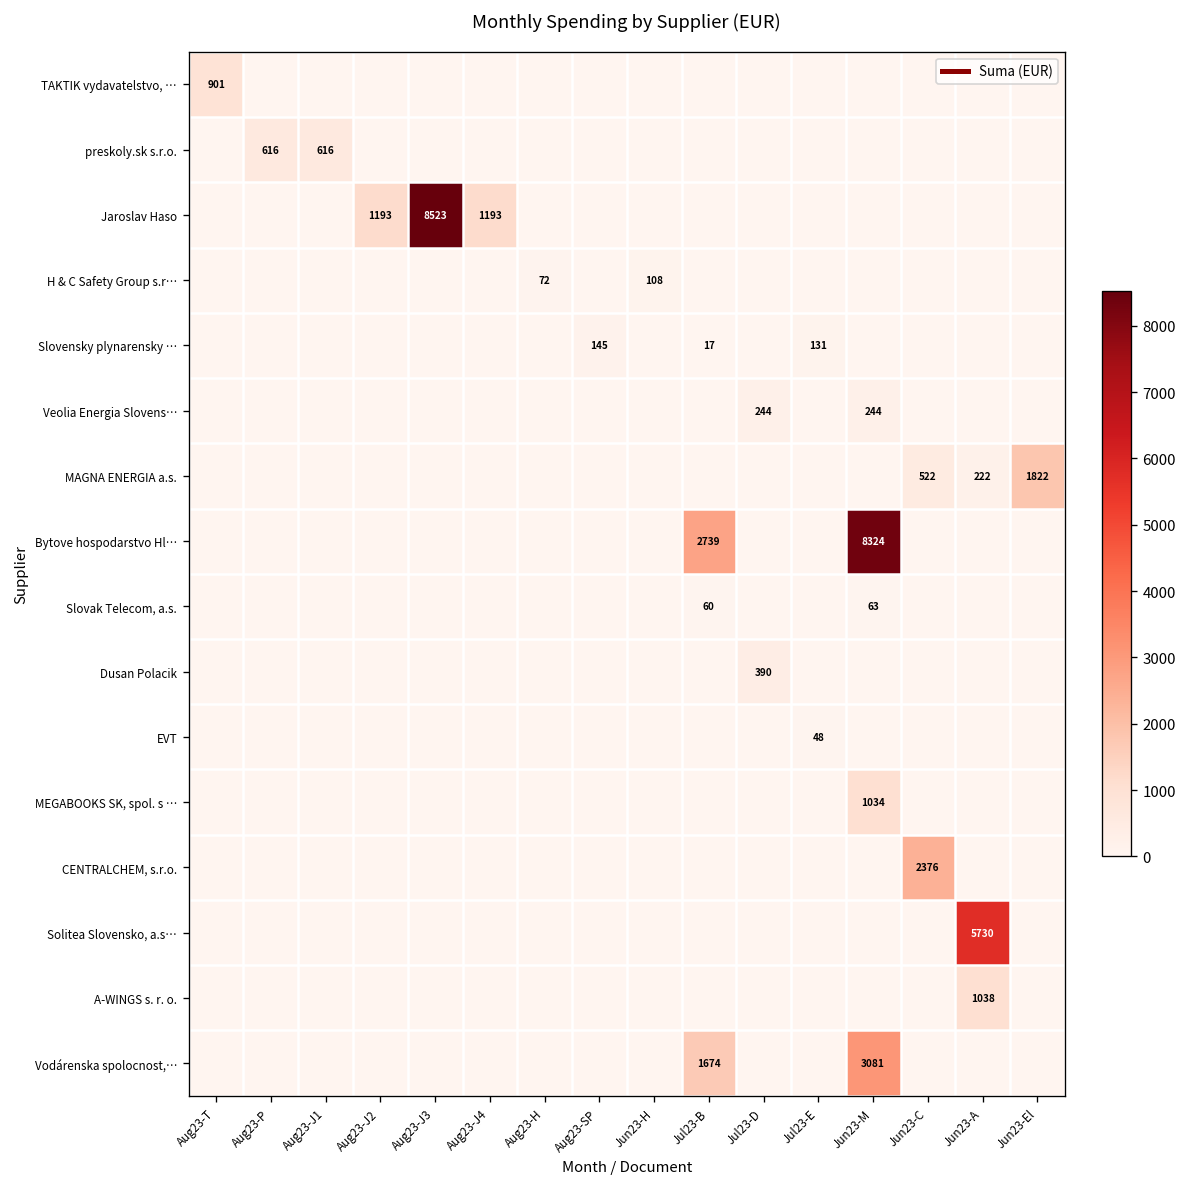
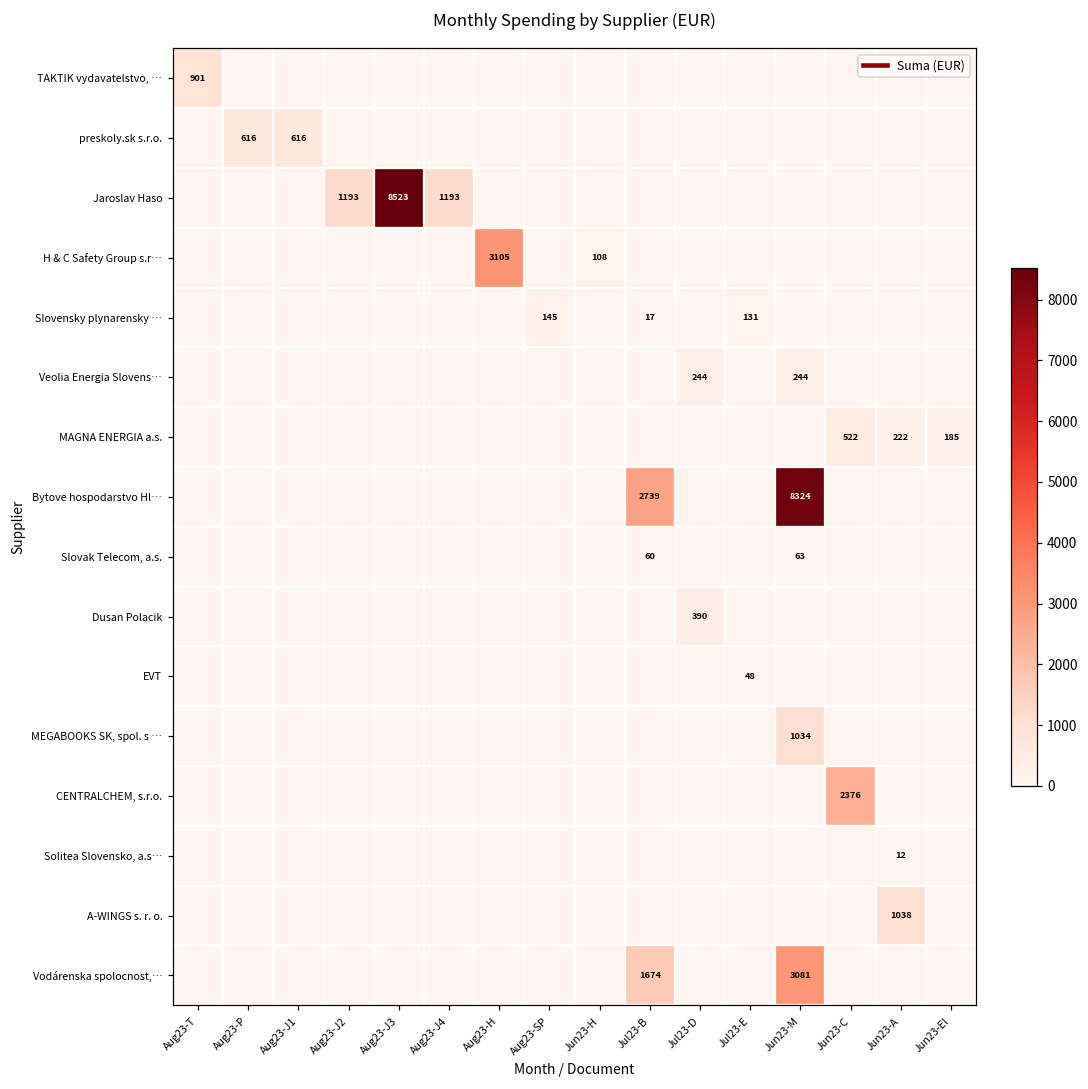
  {
    "TAKTIK vydavatelstvo, …": {
      "Aug23-T": 901
    },
    "preskoly.sk s.r.o.": {
      "Aug23-P": 616,
      "Aug23-J1": 616
    },
    "Jaroslav Haso": {
      "Aug23-J2": 1193,
      "Aug23-J3": 8523,
      "Aug23-J4": 1193
    },
    "H & C Safety Group s.r…": {
-     "Aug23-H": 72,
+     "Aug23-H": 3105,
      "Jun23-H": 108
    },
    "Slovensky plynarensky …": {
      "Aug23-SP": 145,
      "Jul23-B": 17,
      "Jul23-E": 131
    },
    "Veolia Energia Slovens…": {
      "Jul23-D": 244,
      "Jun23-M": 244
    },
    "MAGNA ENERGIA a.s.": {
      "Jun23-C": 522,
      "Jun23-A": 222,
-     "Jun23-El": 1822
+     "Jun23-El": 185
    },
    "Bytove hospodarstvo Hl…": {
      "Jul23-B": 2739,
      "Jun23-M": 8324
    },
    "Slovak Telecom, a.s.": {
      "Jul23-B": 60,
      "Jun23-M": 63
    },
    "Dusan Polacik": {
      "Jul23-D": 390
    },
    "EVT": {
      "Jul23-E": 48
    },
    "MEGABOOKS SK, spol. s …": {
      "Jun23-M": 1034
    },
    "CENTRALCHEM, s.r.o.": {
      "Jun23-C": 2376
    },
    "Solitea Slovensko, a.s…": {
-     "Jun23-A": 5730
+     "Jun23-A": 12
    },
    "A-WINGS s. r. o.": {
      "Jun23-A": 1038
    },
    "Vodárenska spolocnost,…": {
      "Jul23-B": 1674,
      "Jun23-M": 3081
    }
  }
